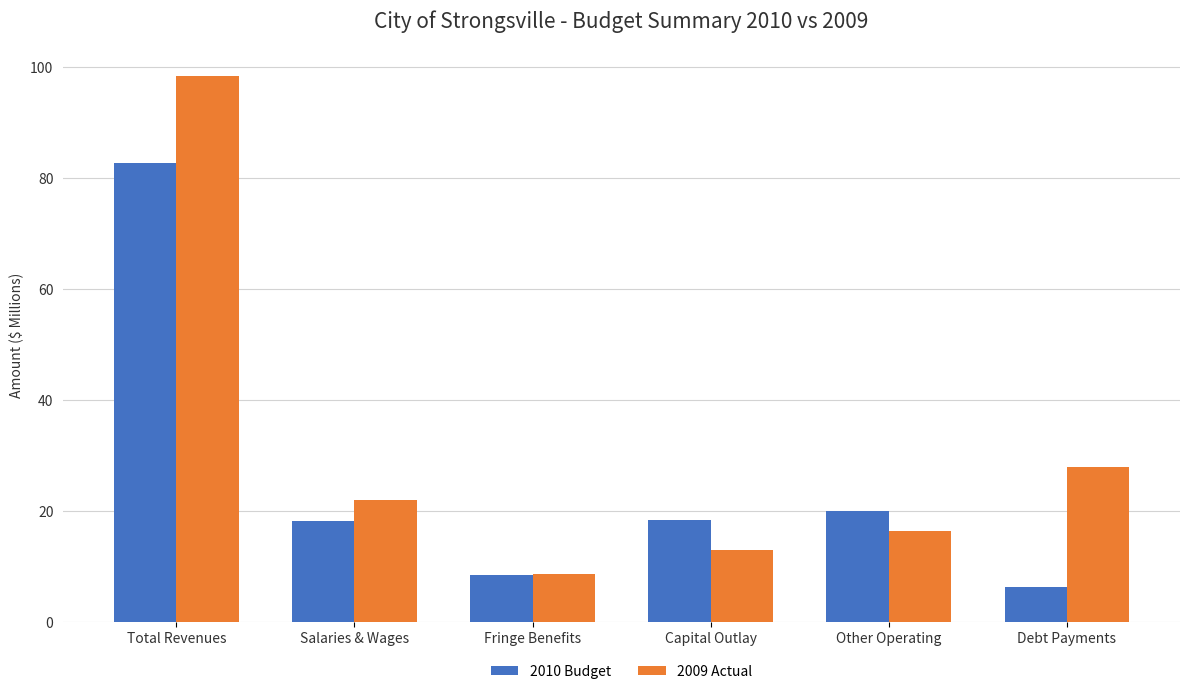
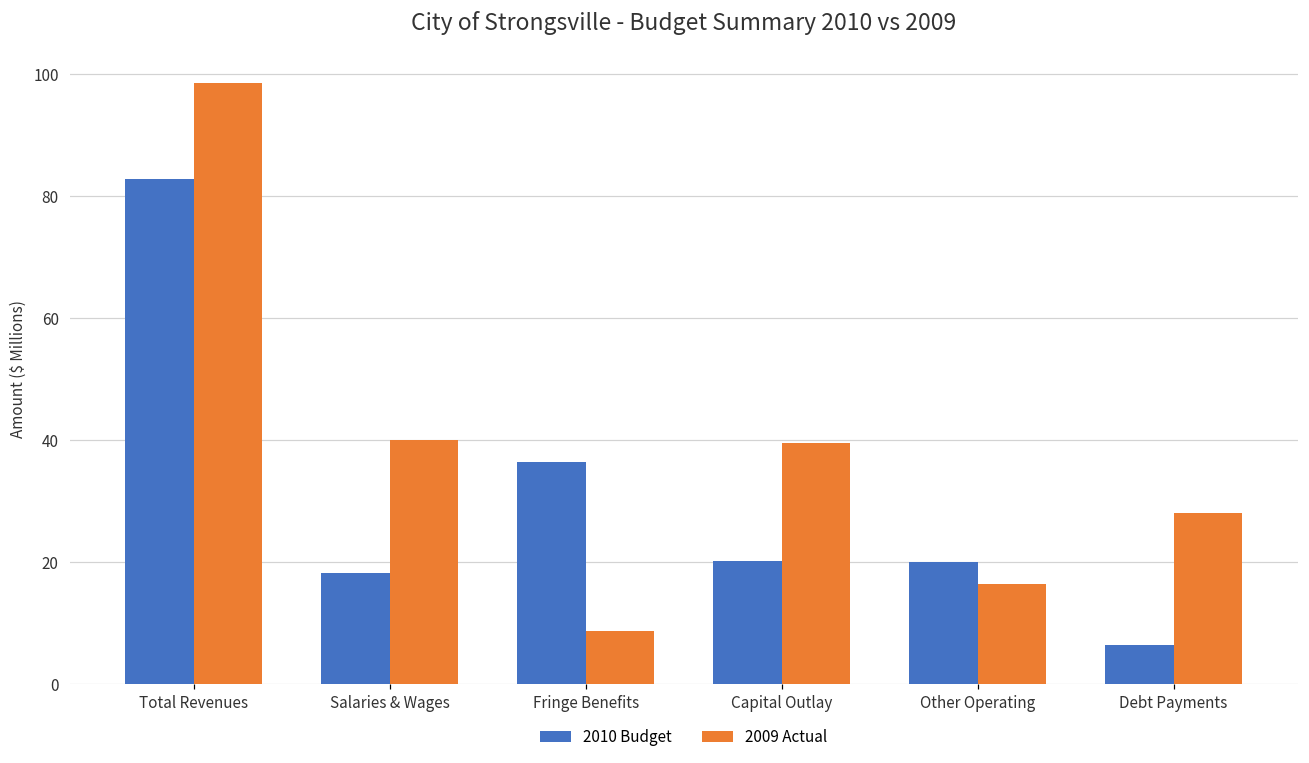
  {
    "2010 Budget": {
      "Total Revenues": 83,
      "Salaries & Wages": 18,
-     "Fringe Benefits": 9,
-     "Capital Outlay": 18,
+     "Fringe Benefits": 36,
+     "Capital Outlay": 20,
      "Other Operating": 20,
      "Debt Payments": 6
    },
    "2009 Actual": {
      "Total Revenues": 99,
-     "Salaries & Wages": 22,
+     "Salaries & Wages": 40,
      "Fringe Benefits": 9,
-     "Capital Outlay": 13,
+     "Capital Outlay": 40,
      "Other Operating": 16,
      "Debt Payments": 28
    }
  }
